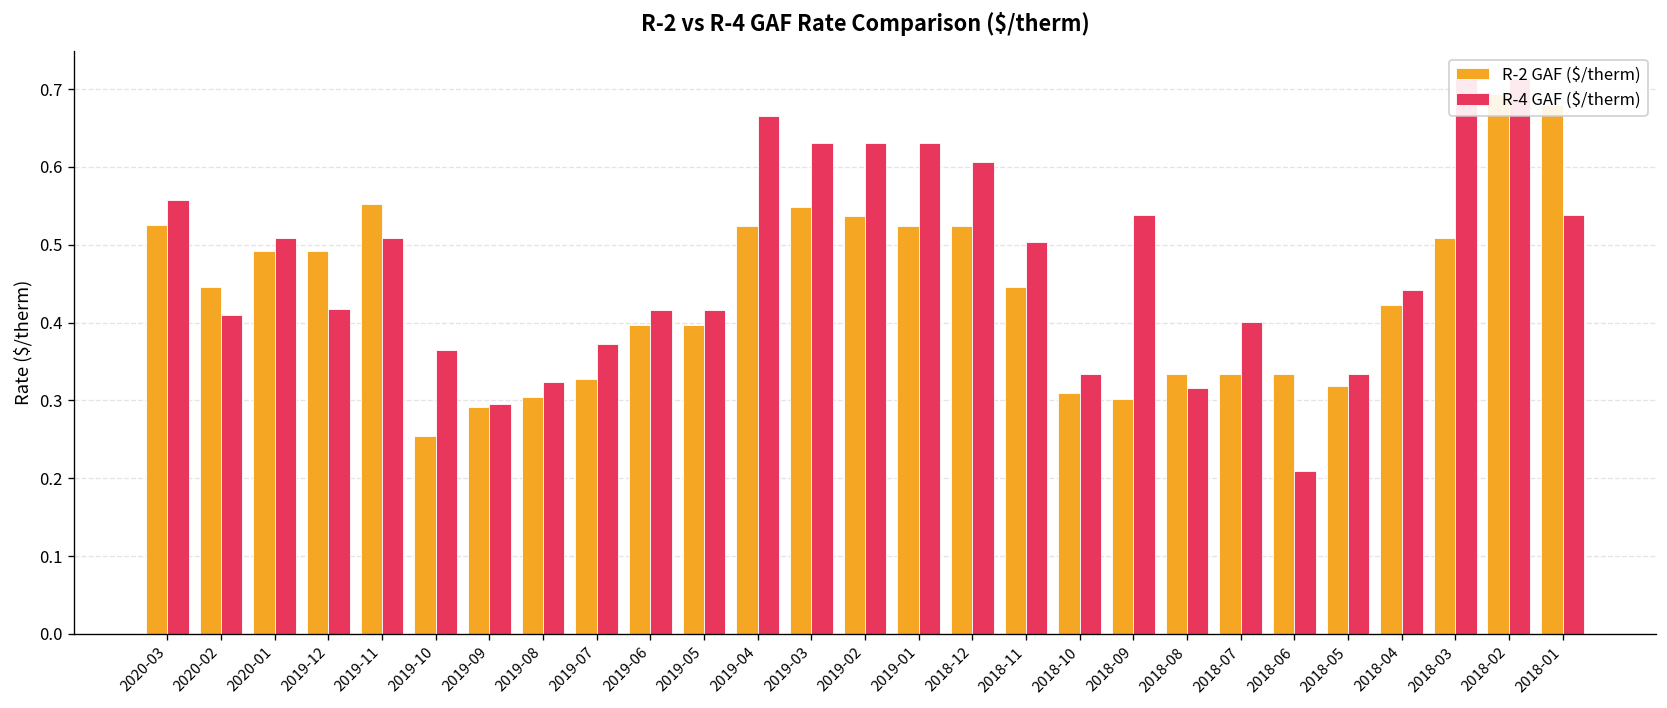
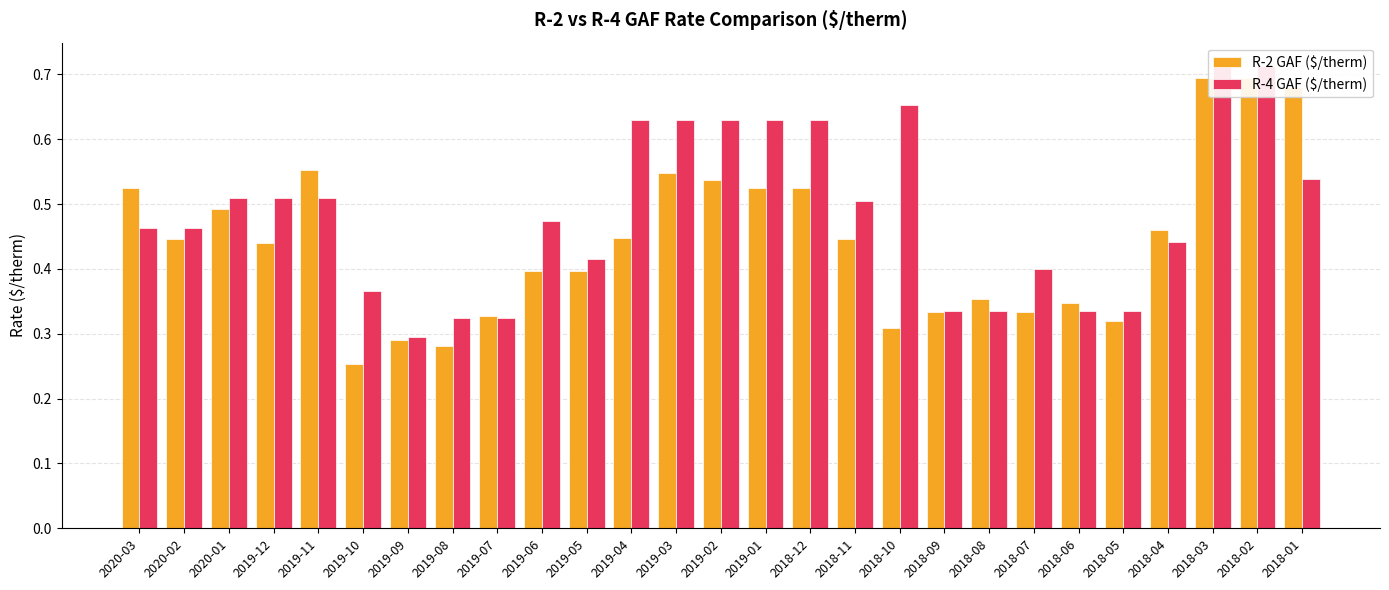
  {
    "R-2 GAF ($/therm)": {
      "2020-03": 0.53,
      "2020-02": 0.45,
      "2020-01": 0.49,
-     "2019-12": 0.49,
+     "2019-12": 0.44,
      "2019-11": 0.55,
      "2019-10": 0.25,
      "2019-09": 0.29,
-     "2019-08": 0.31,
+     "2019-08": 0.28,
      "2019-07": 0.33,
      "2019-06": 0.40,
      "2019-05": 0.40,
-     "2019-04": 0.52,
+     "2019-04": 0.45,
      "2019-03": 0.55,
      "2019-02": 0.54,
      "2019-01": 0.52,
      "2018-12": 0.52,
      "2018-11": 0.45,
      "2018-10": 0.31,
-     "2018-09": 0.30,
-     "2018-08": 0.33,
+     "2018-09": 0.33,
+     "2018-08": 0.35,
      "2018-07": 0.33,
-     "2018-06": 0.33,
+     "2018-06": 0.35,
      "2018-05": 0.32,
-     "2018-04": 0.42,
-     "2018-03": 0.51
+     "2018-04": 0.46,
+     "2018-03": 0.69
    },
    "R-4 GAF ($/therm)": {
-     "2020-03": 0.56,
-     "2020-02": 0.41,
+     "2020-03": 0.46,
+     "2020-02": 0.46,
      "2020-01": 0.51,
-     "2019-12": 0.42,
+     "2019-12": 0.51,
      "2019-11": 0.51,
      "2019-10": 0.37,
      "2019-09": 0.30,
      "2019-08": 0.32,
-     "2019-07": 0.37,
-     "2019-06": 0.42,
+     "2019-07": 0.32,
+     "2019-06": 0.47,
      "2019-05": 0.42,
-     "2019-04": 0.67,
+     "2019-04": 0.63,
      "2019-03": 0.63,
      "2019-02": 0.63,
      "2019-01": 0.63,
-     "2018-12": 0.61,
+     "2018-12": 0.63,
      "2018-11": 0.50,
-     "2018-10": 0.33,
-     "2018-09": 0.54,
-     "2018-08": 0.32,
+     "2018-10": 0.65,
+     "2018-09": 0.33,
+     "2018-08": 0.33,
      "2018-07": 0.40,
-     "2018-06": 0.21,
+     "2018-06": 0.33,
      "2018-05": 0.33,
      "2018-04": 0.44,
      "2018-01": 0.54
    }
  }
